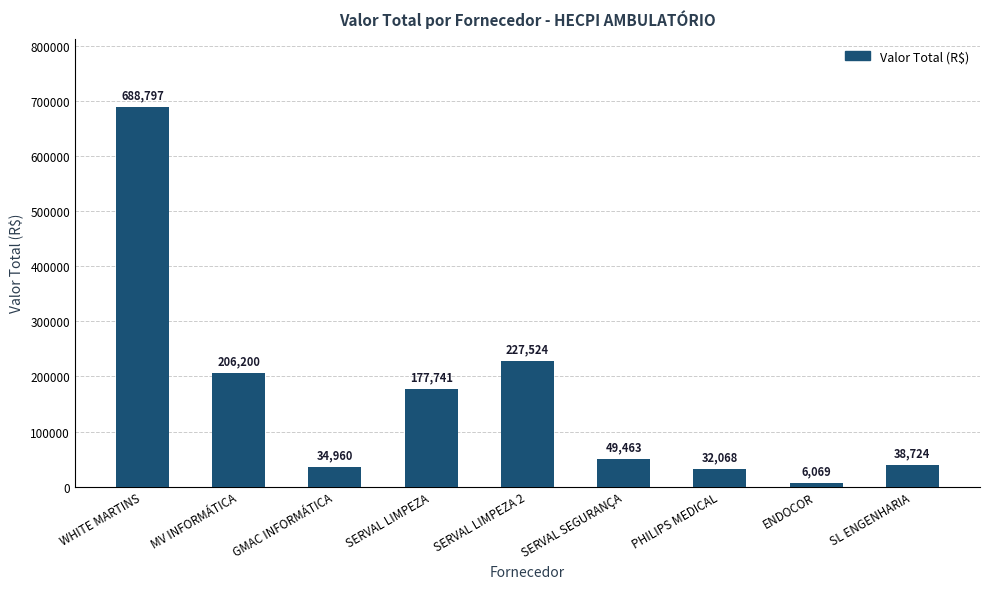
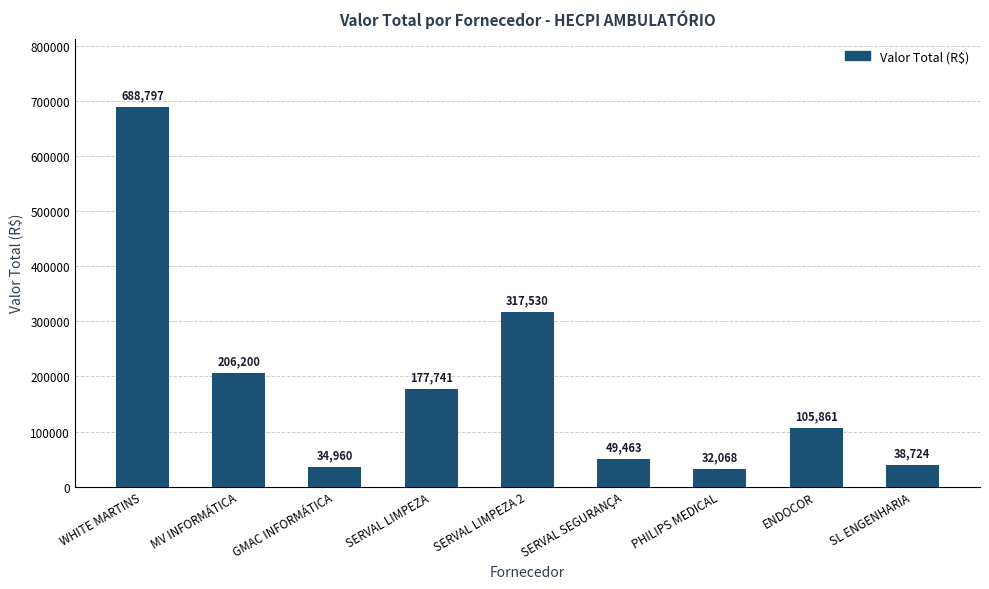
  {
    "WHITE MARTINS": "688,797",
    "MV INFORMÁTICA": "206,200",
    "GMAC INFORMÁTICA": "34,960",
    "SERVAL LIMPEZA": "177,741",
-   "SERVAL LIMPEZA 2": "227,524",
+   "SERVAL LIMPEZA 2": "317,530",
    "SERVAL SEGURANÇA": "49,463",
    "PHILIPS MEDICAL": "32,068",
-   "ENDOCOR": "6,069",
+   "ENDOCOR": "105,861",
    "SL ENGENHARIA": "38,724"
  }
